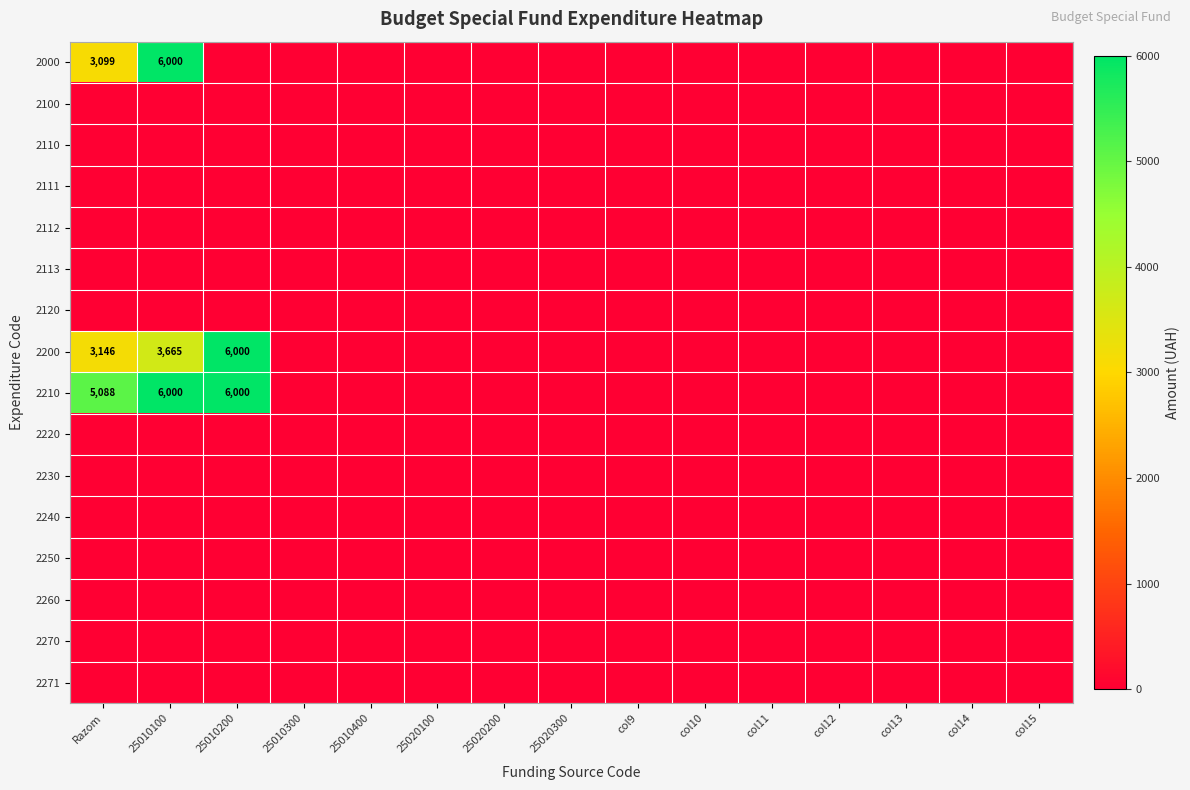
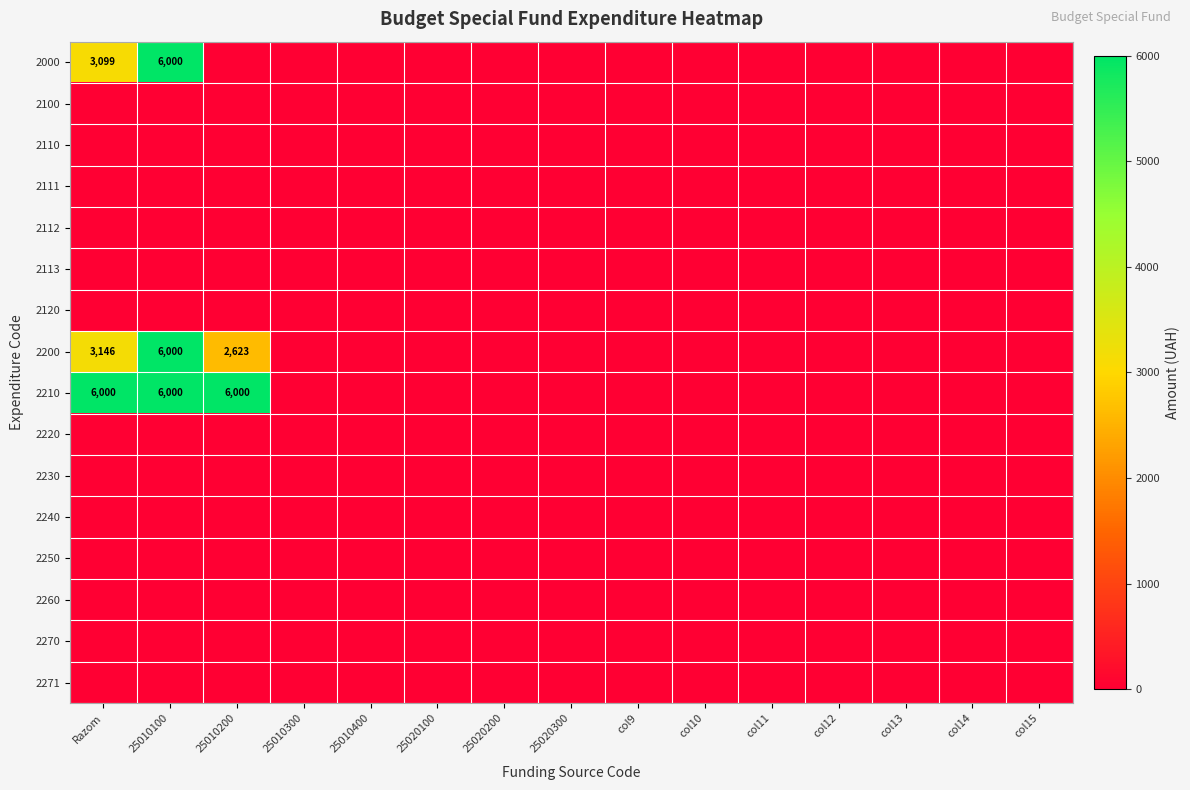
  {
    "2000": {
      "Razom": "3,099",
      "25010100": "6,000"
    },
    "2200": {
      "Razom": "3,146",
-     "25010100": "3,665",
-     "25010200": "6,000"
+     "25010100": "6,000",
+     "25010200": "2,623"
    },
    "2210": {
-     "Razom": "5,088",
+     "Razom": "6,000",
      "25010100": "6,000",
      "25010200": "6,000"
    }
  }
